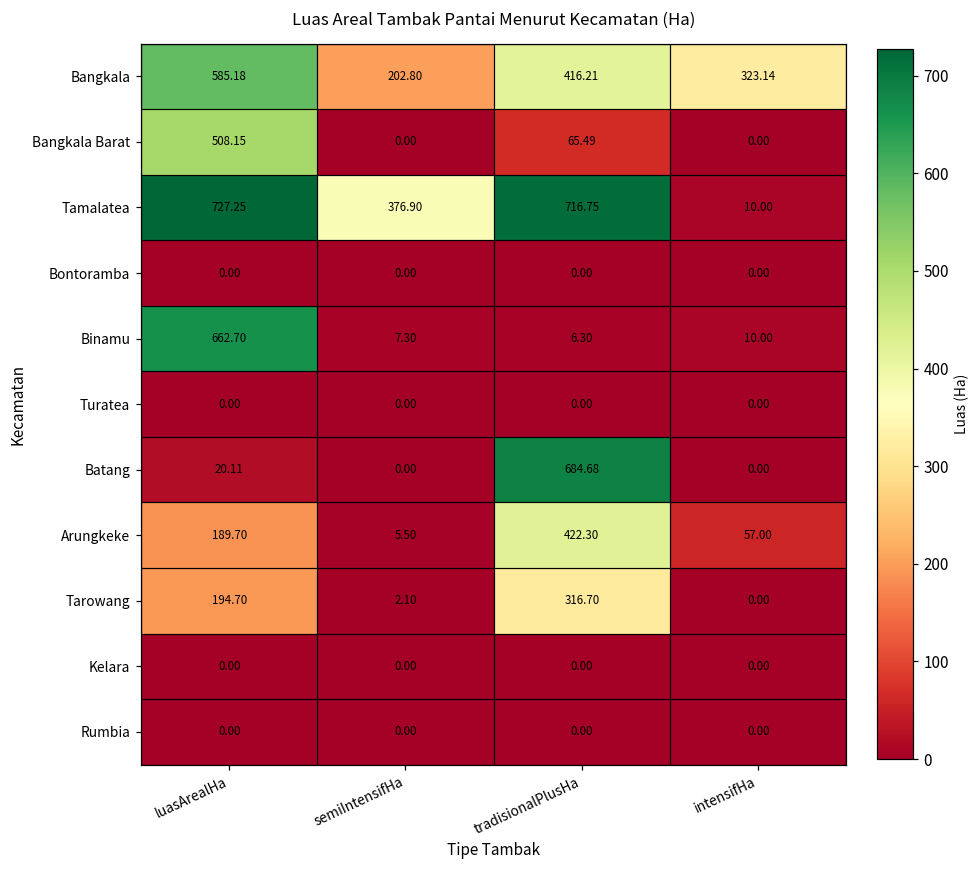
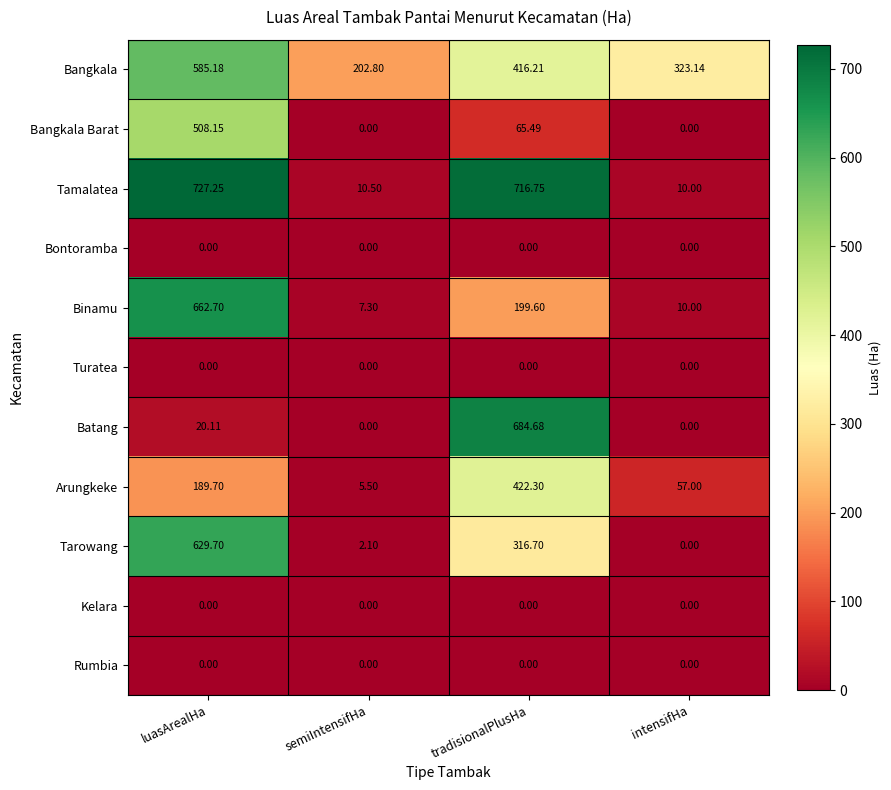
  {
    "Bangkala": {
      "luasArealHa": 585.18,
      "semiIntensifHa": 202.80,
      "tradisionalPlusHa": 416.21,
      "intensifHa": 323.14
    },
    "Bangkala Barat": {
      "luasArealHa": 508.15,
      "semiIntensifHa": 0.00,
      "tradisionalPlusHa": 65.49,
      "intensifHa": 0.00
    },
    "Tamalatea": {
      "luasArealHa": 727.25,
-     "semiIntensifHa": 376.90,
+     "semiIntensifHa": 10.50,
      "tradisionalPlusHa": 716.75,
      "intensifHa": 10.00
    },
    "Bontoramba": {
      "luasArealHa": 0.00,
      "semiIntensifHa": 0.00,
      "tradisionalPlusHa": 0.00,
      "intensifHa": 0.00
    },
    "Binamu": {
      "luasArealHa": 662.70,
      "semiIntensifHa": 7.30,
-     "tradisionalPlusHa": 6.30,
+     "tradisionalPlusHa": 199.60,
      "intensifHa": 10.00
    },
    "Turatea": {
      "luasArealHa": 0.00,
      "semiIntensifHa": 0.00,
      "tradisionalPlusHa": 0.00,
      "intensifHa": 0.00
    },
    "Batang": {
      "luasArealHa": 20.11,
      "semiIntensifHa": 0.00,
      "tradisionalPlusHa": 684.68,
      "intensifHa": 0.00
    },
    "Arungkeke": {
      "luasArealHa": 189.70,
      "semiIntensifHa": 5.50,
      "tradisionalPlusHa": 422.30,
      "intensifHa": 57.00
    },
    "Tarowang": {
-     "luasArealHa": 194.70,
+     "luasArealHa": 629.70,
      "semiIntensifHa": 2.10,
      "tradisionalPlusHa": 316.70,
      "intensifHa": 0.00
    },
    "Kelara": {
      "luasArealHa": 0.00,
      "semiIntensifHa": 0.00,
      "tradisionalPlusHa": 0.00,
      "intensifHa": 0.00
    },
    "Rumbia": {
      "luasArealHa": 0.00,
      "semiIntensifHa": 0.00,
      "tradisionalPlusHa": 0.00,
      "intensifHa": 0.00
    }
  }
